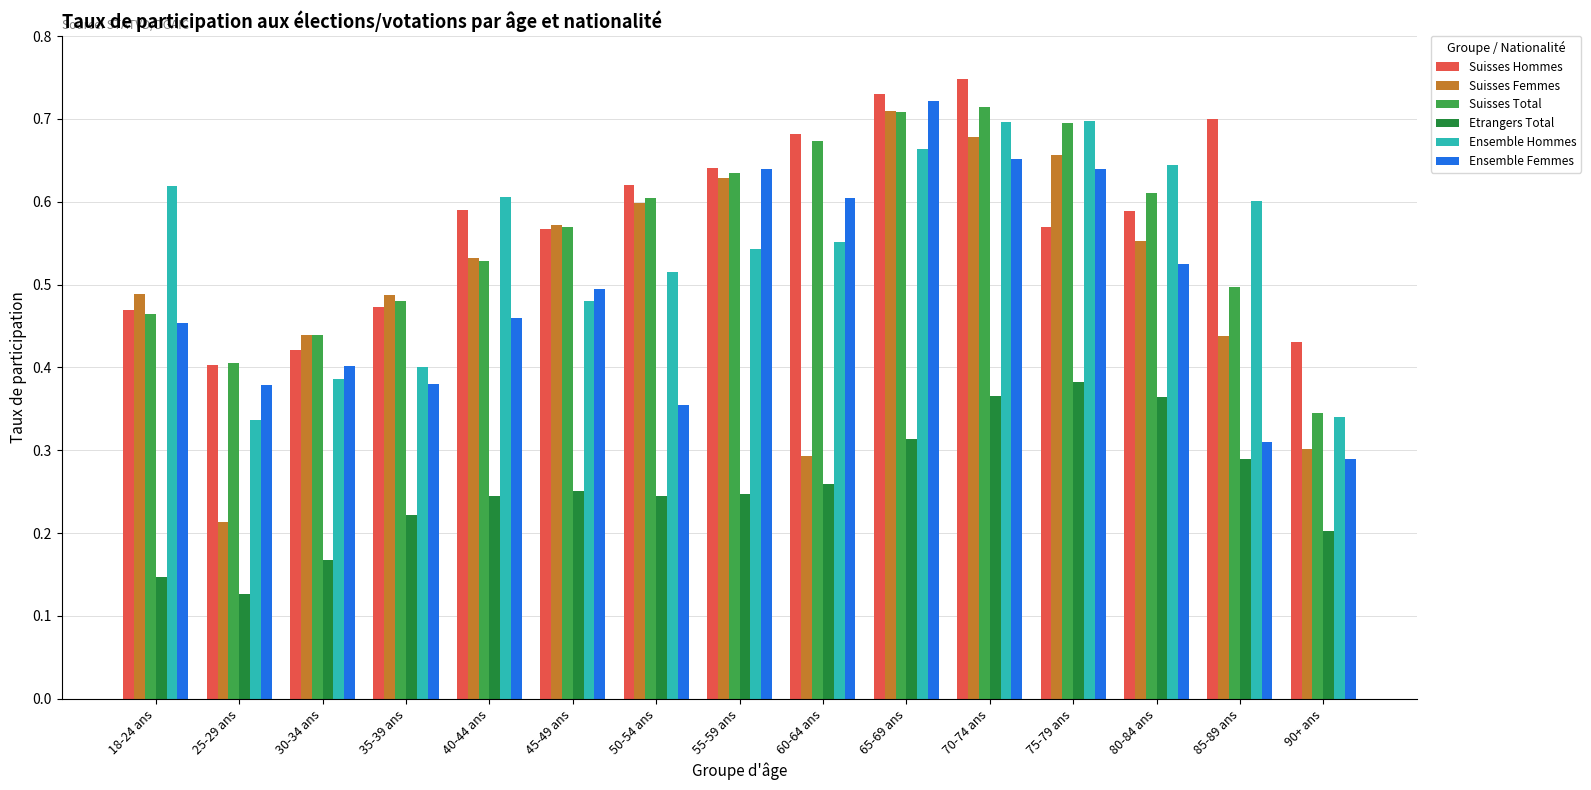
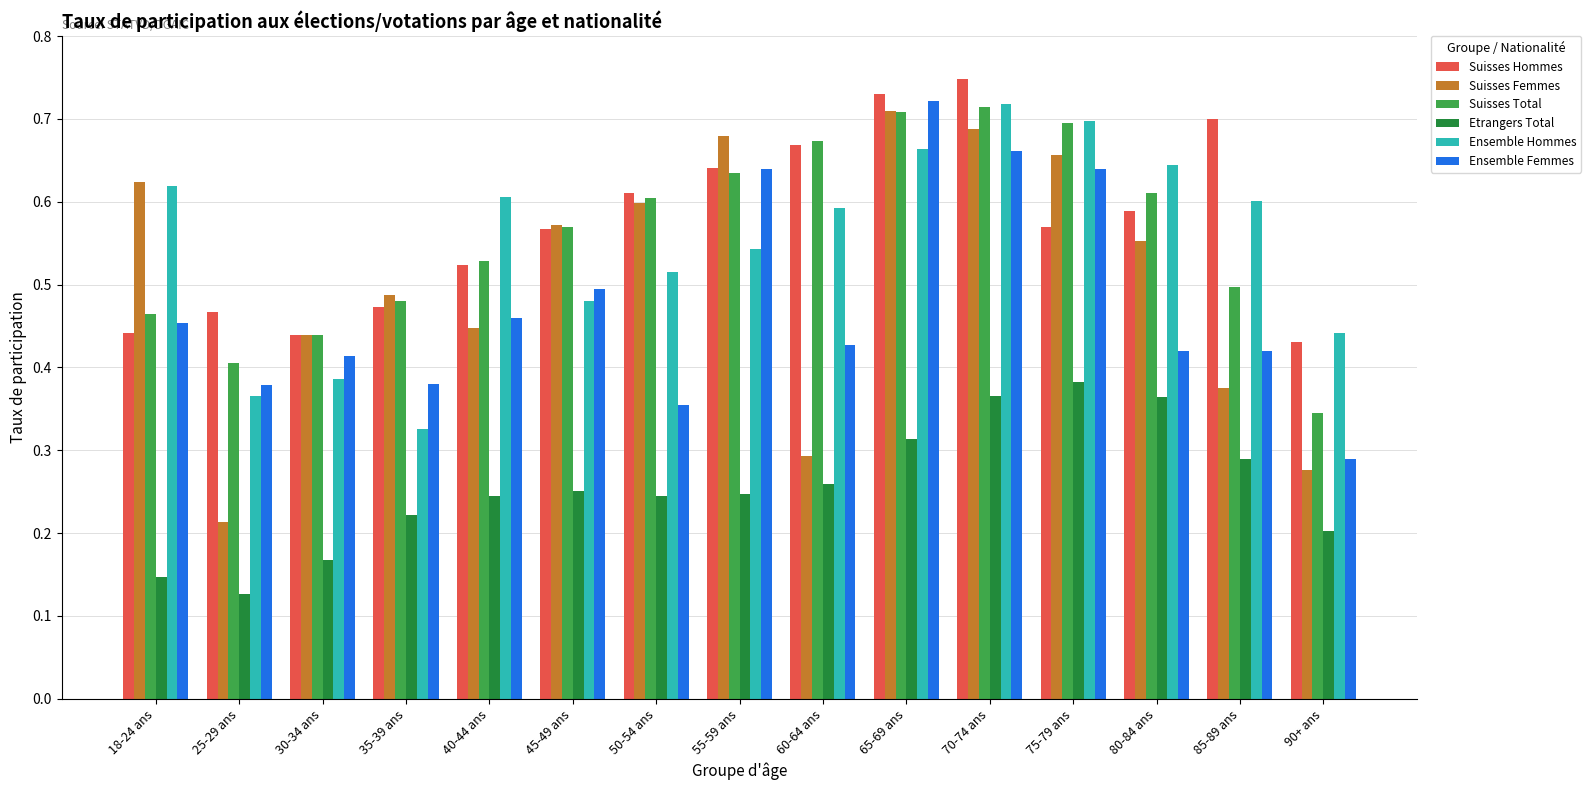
  {
    "Suisses Hommes": {
-     "18-24 ans": 0.47,
-     "25-29 ans": 0.40,
-     "30-34 ans": 0.42,
+     "18-24 ans": 0.44,
+     "25-29 ans": 0.47,
+     "30-34 ans": 0.44,
      "35-39 ans": 0.47,
-     "40-44 ans": 0.59,
+     "40-44 ans": 0.52,
      "45-49 ans": 0.57,
-     "50-54 ans": 0.62,
+     "50-54 ans": 0.61,
      "55-59 ans": 0.64,
-     "60-64 ans": 0.68,
+     "60-64 ans": 0.67,
      "65-69 ans": 0.73,
      "70-74 ans": 0.75,
      "75-79 ans": 0.57,
      "80-84 ans": 0.59,
      "85-89 ans": 0.70,
      "90+ ans": 0.43
    },
    "Suisses Femmes": {
-     "18-24 ans": 0.49,
+     "18-24 ans": 0.62,
      "25-29 ans": 0.21,
      "30-34 ans": 0.44,
      "35-39 ans": 0.49,
-     "40-44 ans": 0.53,
+     "40-44 ans": 0.45,
      "45-49 ans": 0.57,
      "50-54 ans": 0.60,
-     "55-59 ans": 0.63,
+     "55-59 ans": 0.68,
      "60-64 ans": 0.29,
      "65-69 ans": 0.71,
-     "70-74 ans": 0.68,
+     "70-74 ans": 0.69,
      "75-79 ans": 0.66,
      "80-84 ans": 0.55,
-     "85-89 ans": 0.44,
-     "90+ ans": 0.30
+     "85-89 ans": 0.38,
+     "90+ ans": 0.28
    },
    "Ensemble Hommes": {
      "18-24 ans": 0.62,
-     "25-29 ans": 0.34,
+     "25-29 ans": 0.37,
      "30-34 ans": 0.39,
-     "35-39 ans": 0.40,
+     "35-39 ans": 0.33,
      "40-44 ans": 0.61,
      "45-49 ans": 0.48,
      "50-54 ans": 0.52,
      "55-59 ans": 0.54,
-     "60-64 ans": 0.55,
+     "60-64 ans": 0.59,
      "65-69 ans": 0.66,
-     "70-74 ans": 0.70,
+     "70-74 ans": 0.72,
      "75-79 ans": 0.70,
      "80-84 ans": 0.64,
      "85-89 ans": 0.60,
-     "90+ ans": 0.34
+     "90+ ans": 0.44
    },
    "Ensemble Femmes": {
      "18-24 ans": 0.45,
      "25-29 ans": 0.38,
-     "30-34 ans": 0.40,
+     "30-34 ans": 0.41,
      "35-39 ans": 0.38,
      "40-44 ans": 0.46,
      "45-49 ans": 0.49,
      "50-54 ans": 0.35,
      "55-59 ans": 0.64,
-     "60-64 ans": 0.61,
+     "60-64 ans": 0.43,
      "65-69 ans": 0.72,
-     "70-74 ans": 0.65,
+     "70-74 ans": 0.66,
      "75-79 ans": 0.64,
-     "80-84 ans": 0.53,
-     "85-89 ans": 0.31,
+     "80-84 ans": 0.42,
+     "85-89 ans": 0.42,
      "90+ ans": 0.29
    }
  }
